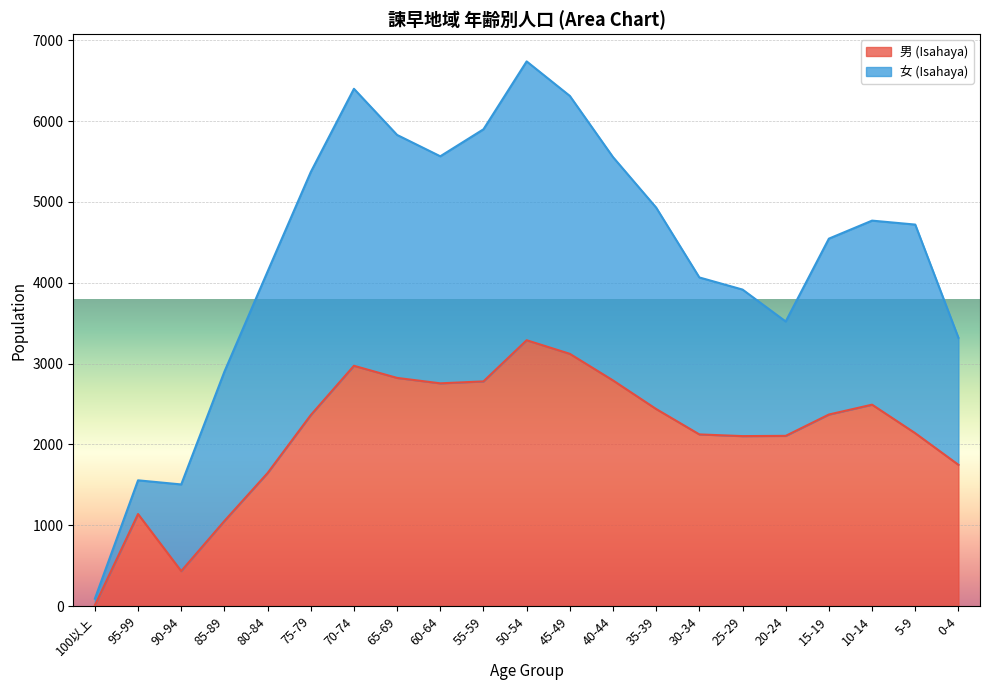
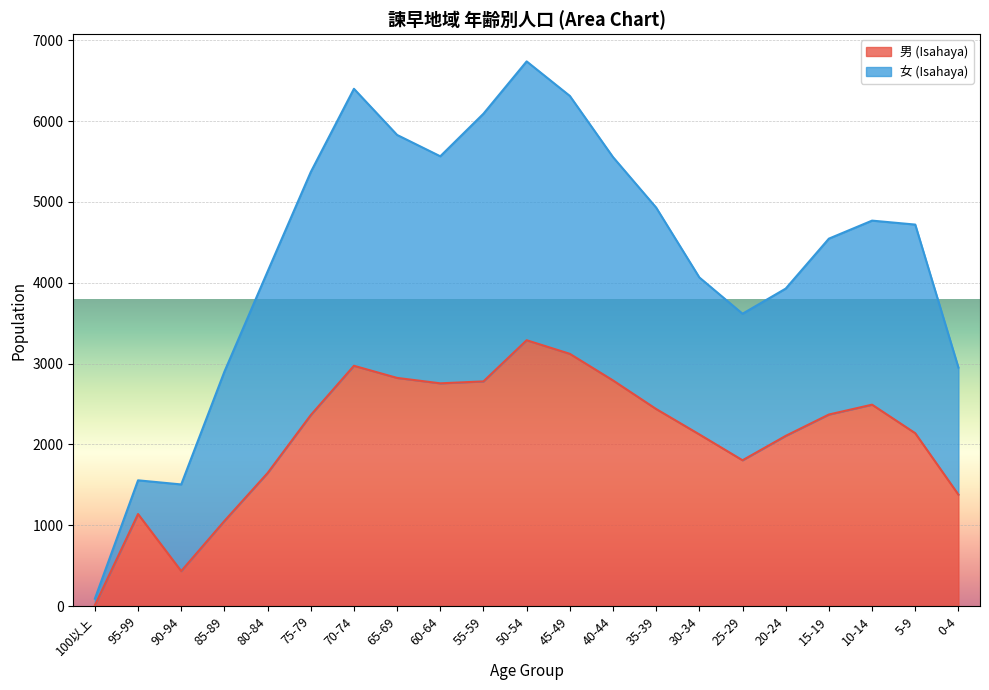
  {
    "男 (Isahaya)": {
      "100以上": 0,
      "95-99": 1100,
      "90-94": 400,
      "85-89": 1100,
      "80-84": 1600,
      "75-79": 2400,
      "70-74": 3000,
      "65-69": 2800,
      "60-64": 2800,
      "55-59": 2800,
      "50-54": 3300,
      "45-49": 3100,
      "40-44": 2800,
      "35-39": 2400,
      "30-34": 2100,
-     "25-29": 2100,
+     "25-29": 1800,
      "20-24": 2100,
      "15-19": 2400,
      "10-14": 2500,
      "5-9": 2100,
-     "0-4": 1700
+     "0-4": 1400
    },
    "女 (Isahaya)": {
      "100以上": 100,
      "95-99": 400,
      "90-94": 1100,
      "85-89": 1800,
      "80-84": 2500,
      "75-79": 3000,
      "70-74": 3400,
      "65-69": 3000,
      "60-64": 2800,
-     "55-59": 3100,
+     "55-59": 3300,
      "50-54": 3500,
      "45-49": 3200,
      "40-44": 2800,
      "35-39": 2500,
      "30-34": 1900,
      "25-29": 1800,
-     "20-24": 1400,
+     "20-24": 1800,
      "15-19": 2200,
      "10-14": 2300,
      "5-9": 2600,
      "0-4": 1600
    }
  }
